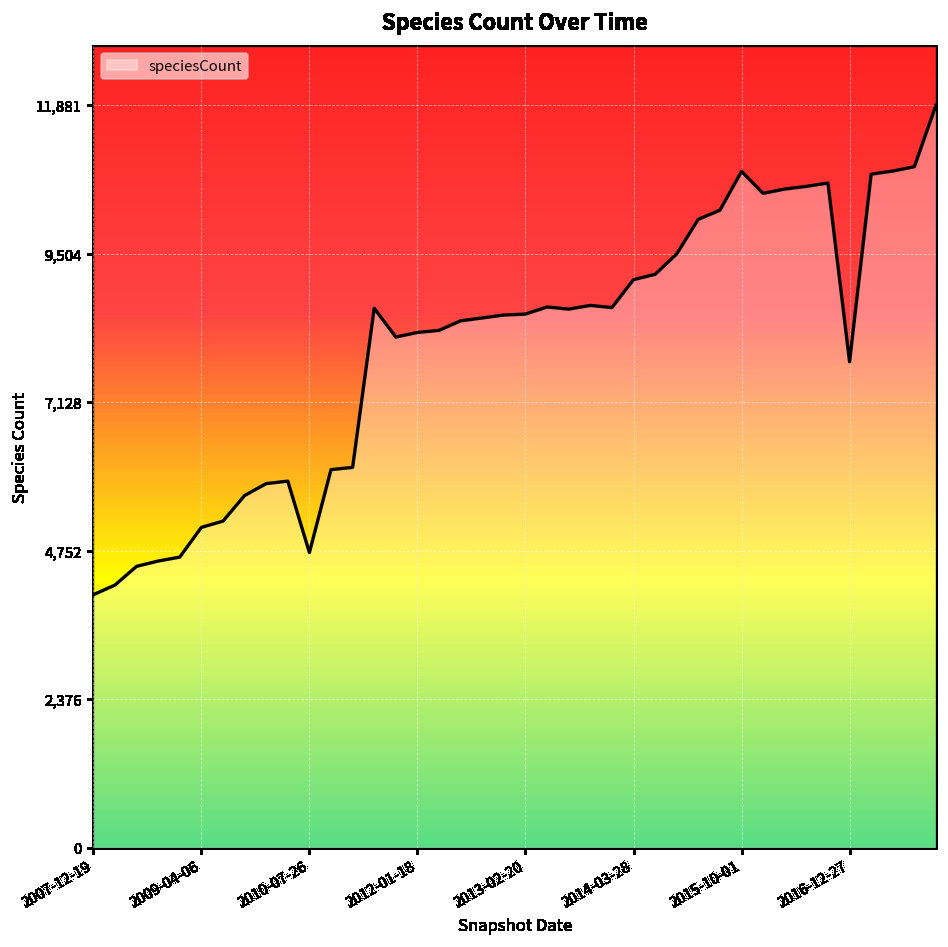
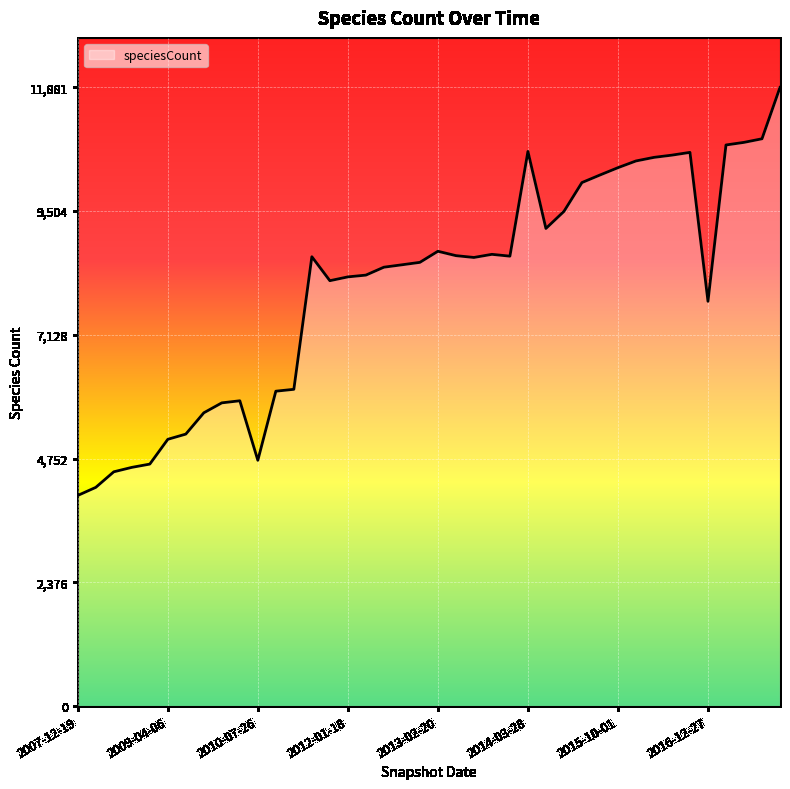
  {
    "2007-12-19": "4,000",
    "2009-04-06": "5,100",
    "2010-07-26": "4,700",
    "2012-01-18": "8,200",
-   "2013-02-20": "8,500",
-   "2014-03-28": "9,100",
-   "2015-10-01": "10,800",
+   "2013-02-20": "8,700",
+   "2014-03-28": "10,700",
+   "2015-10-01": "10,300",
    "2016-12-27": "7,800"
  }
